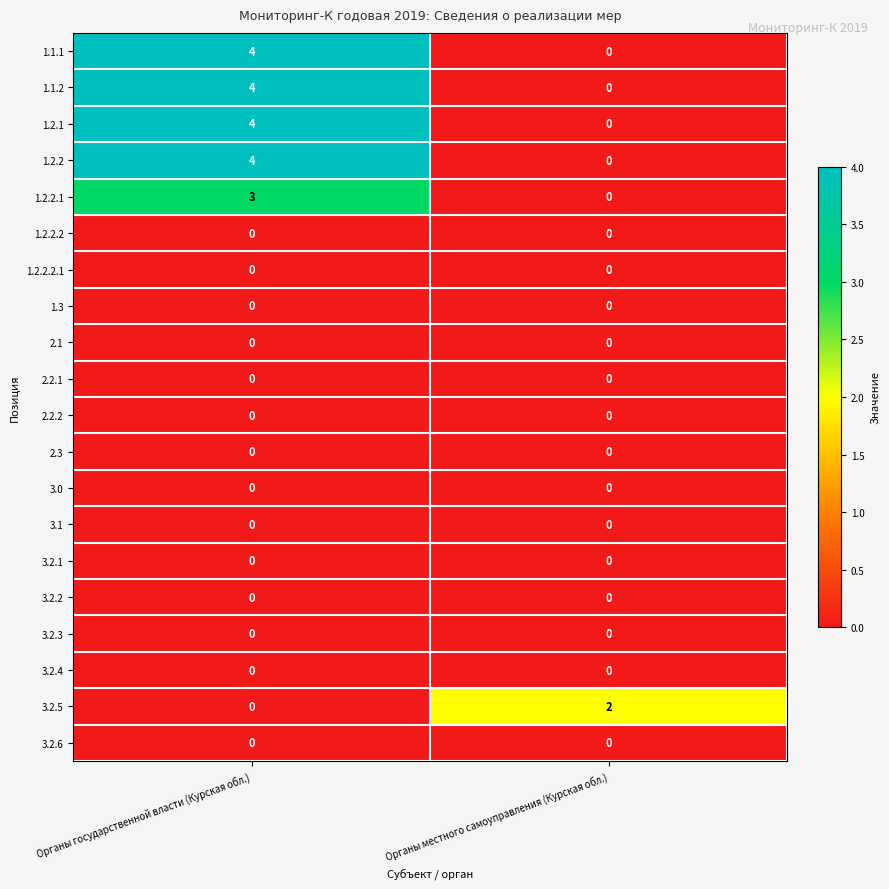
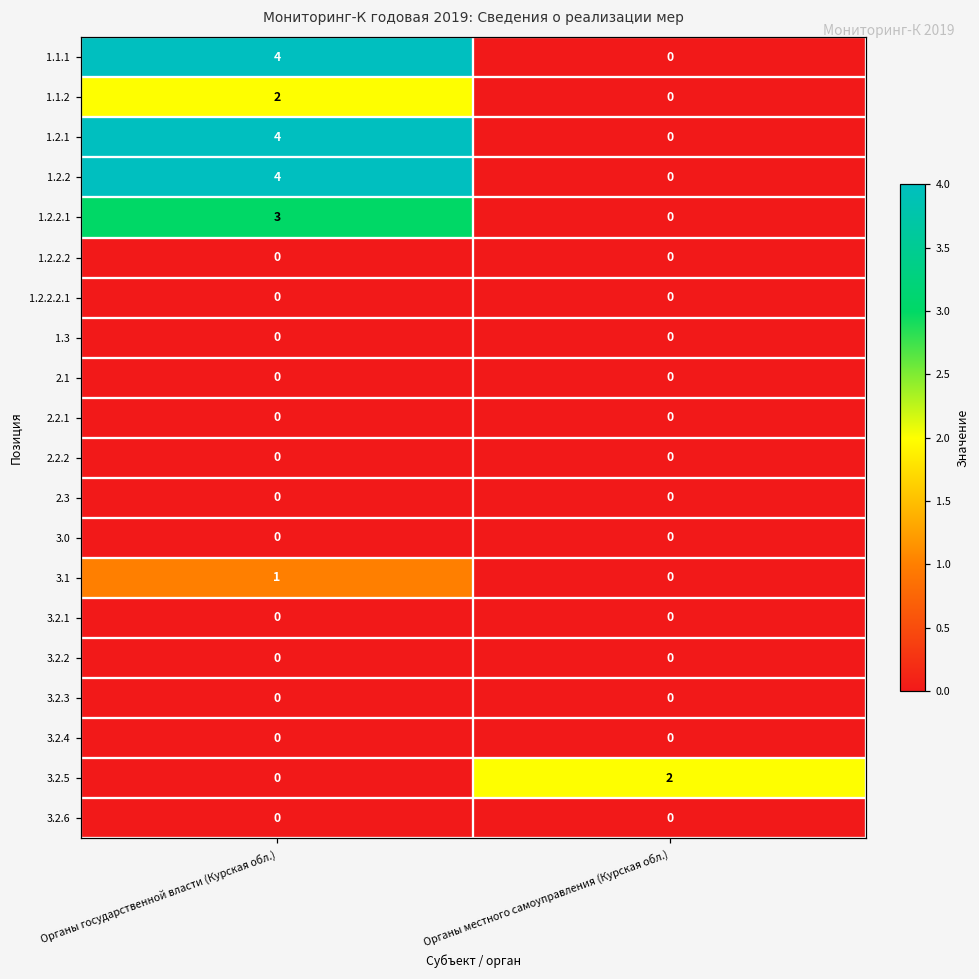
  {
    "1.1.1": {
      "Органы государственной власти (Курская обл.)": 4,
      "Органы местного самоуправления (Курская обл.)": 0
    },
    "1.1.2": {
-     "Органы государственной власти (Курская обл.)": 4,
+     "Органы государственной власти (Курская обл.)": 2,
      "Органы местного самоуправления (Курская обл.)": 0
    },
    "1.2.1": {
      "Органы государственной власти (Курская обл.)": 4,
      "Органы местного самоуправления (Курская обл.)": 0
    },
    "1.2.2": {
      "Органы государственной власти (Курская обл.)": 4,
      "Органы местного самоуправления (Курская обл.)": 0
    },
    "1.2.2.1": {
      "Органы государственной власти (Курская обл.)": 3,
      "Органы местного самоуправления (Курская обл.)": 0
    },
    "1.2.2.2": {
      "Органы государственной власти (Курская обл.)": 0,
      "Органы местного самоуправления (Курская обл.)": 0
    },
    "1.2.2.2.1": {
      "Органы государственной власти (Курская обл.)": 0,
      "Органы местного самоуправления (Курская обл.)": 0
    },
    "1.3": {
      "Органы государственной власти (Курская обл.)": 0,
      "Органы местного самоуправления (Курская обл.)": 0
    },
    "2.1": {
      "Органы государственной власти (Курская обл.)": 0,
      "Органы местного самоуправления (Курская обл.)": 0
    },
    "2.2.1": {
      "Органы государственной власти (Курская обл.)": 0,
      "Органы местного самоуправления (Курская обл.)": 0
    },
    "2.2.2": {
      "Органы государственной власти (Курская обл.)": 0,
      "Органы местного самоуправления (Курская обл.)": 0
    },
    "2.3": {
      "Органы государственной власти (Курская обл.)": 0,
      "Органы местного самоуправления (Курская обл.)": 0
    },
    "3.0": {
      "Органы государственной власти (Курская обл.)": 0,
      "Органы местного самоуправления (Курская обл.)": 0
    },
    "3.1": {
-     "Органы государственной власти (Курская обл.)": 0,
+     "Органы государственной власти (Курская обл.)": 1,
      "Органы местного самоуправления (Курская обл.)": 0
    },
    "3.2.1": {
      "Органы государственной власти (Курская обл.)": 0,
      "Органы местного самоуправления (Курская обл.)": 0
    },
    "3.2.2": {
      "Органы государственной власти (Курская обл.)": 0,
      "Органы местного самоуправления (Курская обл.)": 0
    },
    "3.2.3": {
      "Органы государственной власти (Курская обл.)": 0,
      "Органы местного самоуправления (Курская обл.)": 0
    },
    "3.2.4": {
      "Органы государственной власти (Курская обл.)": 0,
      "Органы местного самоуправления (Курская обл.)": 0
    },
    "3.2.5": {
      "Органы государственной власти (Курская обл.)": 0,
      "Органы местного самоуправления (Курская обл.)": 2
    },
    "3.2.6": {
      "Органы государственной власти (Курская обл.)": 0,
      "Органы местного самоуправления (Курская обл.)": 0
    }
  }
